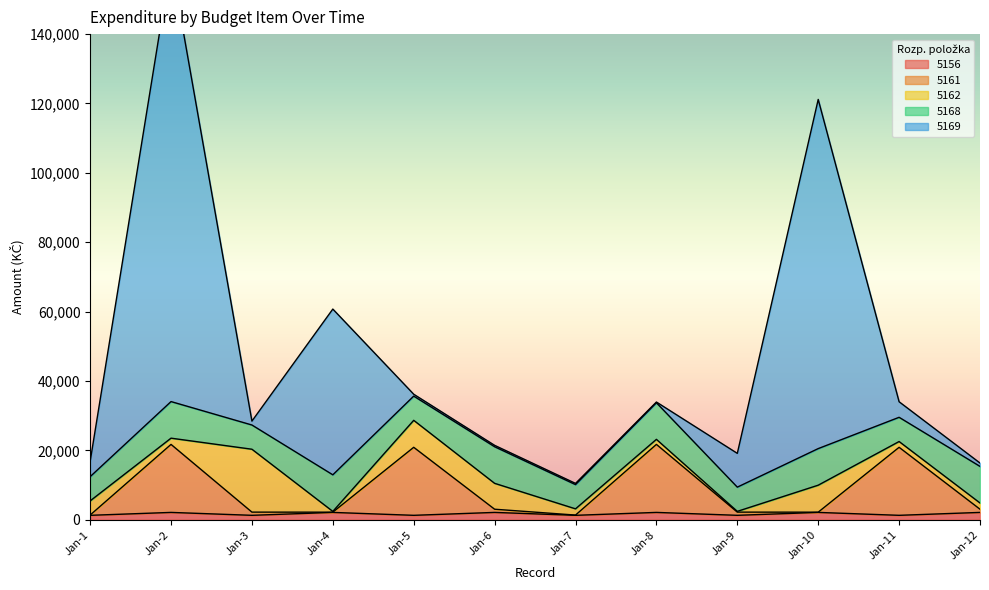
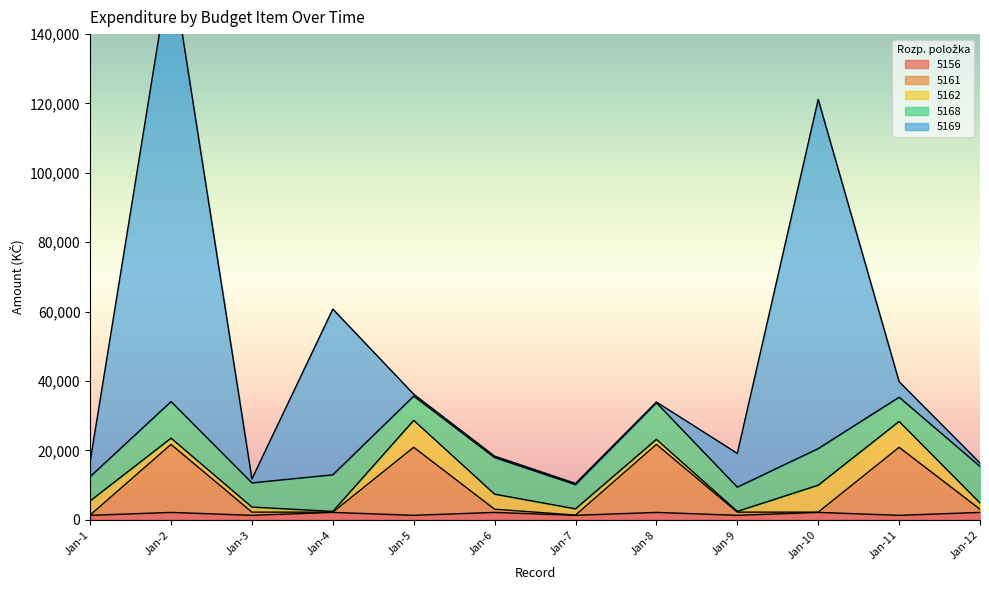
  {
    "5162": {
      "Jan-1": "4,000",
      "Jan-2": "2,000",
-     "Jan-3": "18,000",
+     "Jan-3": "1,000",
      "Jan-5": "8,000",
-     "Jan-6": "7,000",
+     "Jan-6": "4,000",
      "Jan-7": "2,000",
      "Jan-8": "1,000",
      "Jan-10": "8,000",
-     "Jan-11": "2,000",
+     "Jan-11": "7,000",
      "Jan-12": "2,000"
    },
    "5168": {
      "Jan-1": "7,000",
      "Jan-2": "11,000",
      "Jan-3": "7,000",
      "Jan-4": "11,000",
      "Jan-9": "7,000",
      "Jan-10": "11,000",
      "Jan-11": "7,000",
      "Jan-12": "11,000"
    },
    "5169": {
      "Jan-1": "4,000",
      "Jan-3": "1,000",
      "Jan-4": "48,000",
      "Jan-9": "10,000",
      "Jan-10": "101,000",
      "Jan-11": "4,000",
      "Jan-12": "1,000"
    }
  }
